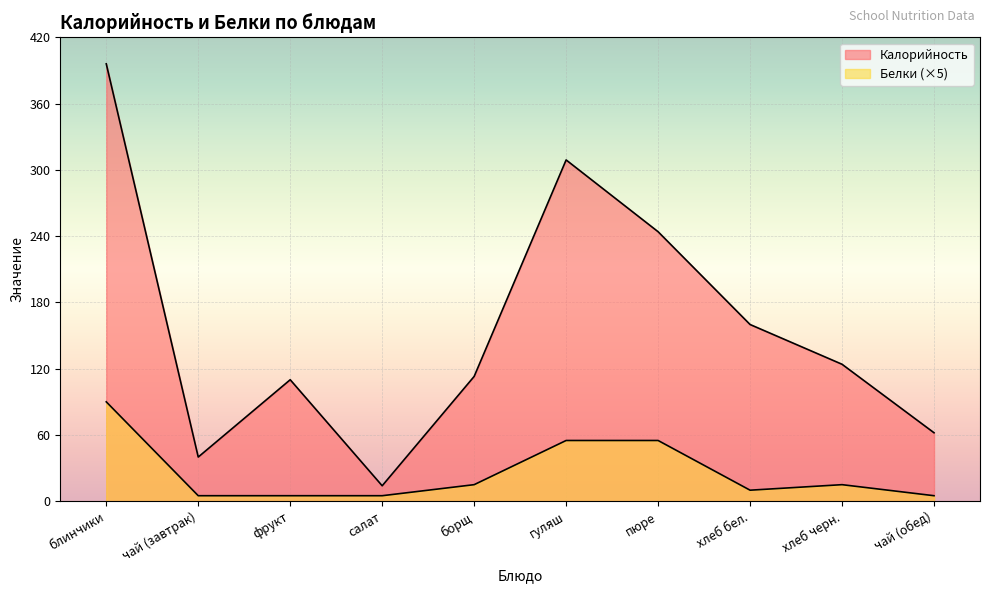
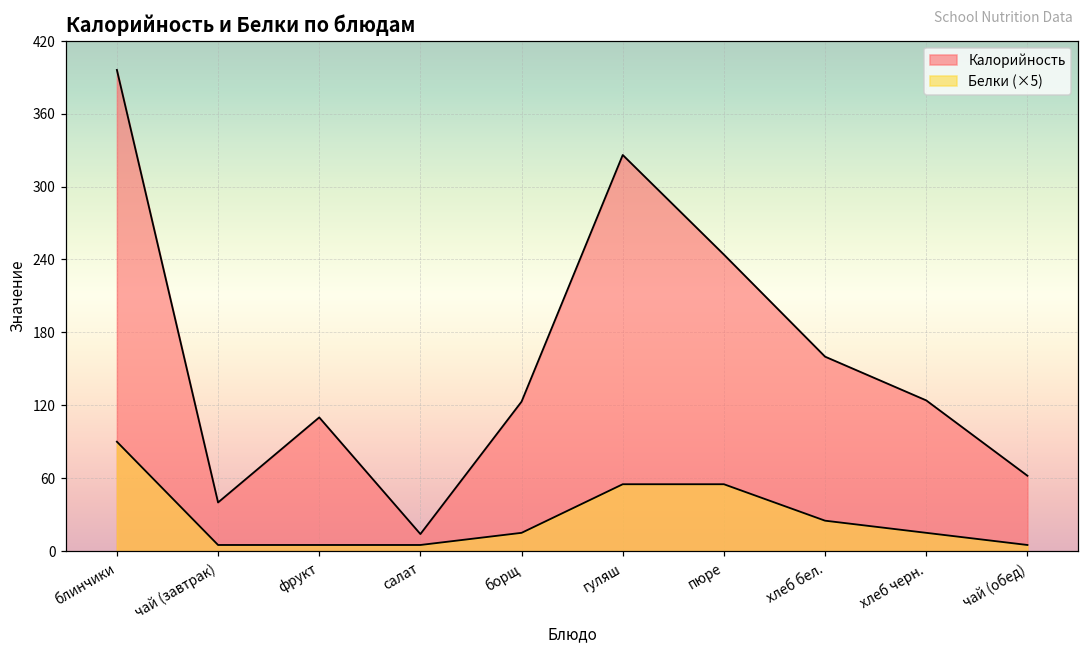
  {
    "Калорийность": {
      "блинчики": 396,
      "чай (завтрак)": 40,
      "фрукт": 110,
      "салат": 14,
-     "борщ": 113,
-     "гуляш": 309,
+     "борщ": 123,
+     "гуляш": 326,
      "пюре": 244,
      "хлеб бел.": 160,
      "хлеб черн.": 124,
      "чай (обед)": 62
    },
    "Белки (×5)": {
      "блинчики": 90,
      "чай (завтрак)": 5,
      "фрукт": 5,
      "салат": 5,
      "борщ": 15,
      "гуляш": 55,
      "пюре": 55,
-     "хлеб бел.": 10,
+     "хлеб бел.": 25,
      "хлеб черн.": 15,
      "чай (обед)": 5
    }
  }
